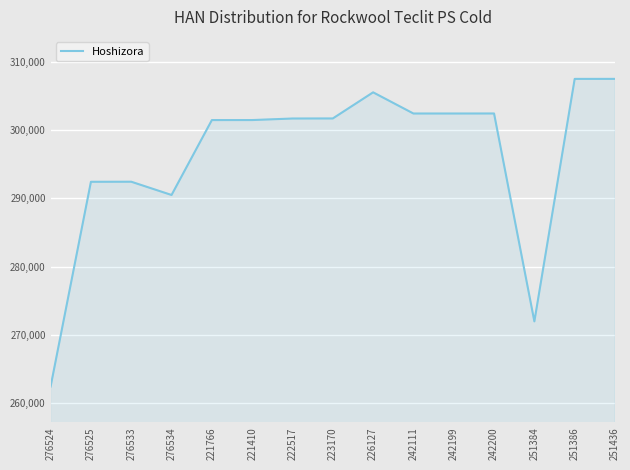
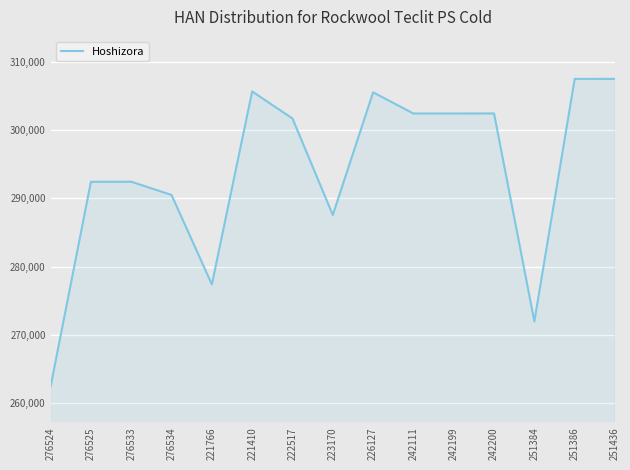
  {
    "276524": "262,000",
    "276525": "292,000",
    "276533": "292,000",
    "276534": "290,000",
-   "221766": "301,000",
-   "221410": "301,000",
+   "221766": "277,000",
+   "221410": "306,000",
    "222517": "302,000",
-   "223170": "302,000",
+   "223170": "288,000",
    "226127": "306,000",
    "242111": "302,000",
    "242199": "302,000",
    "242200": "302,000",
    "251384": "272,000",
    "251386": "307,000",
    "251436": "307,000"
  }
